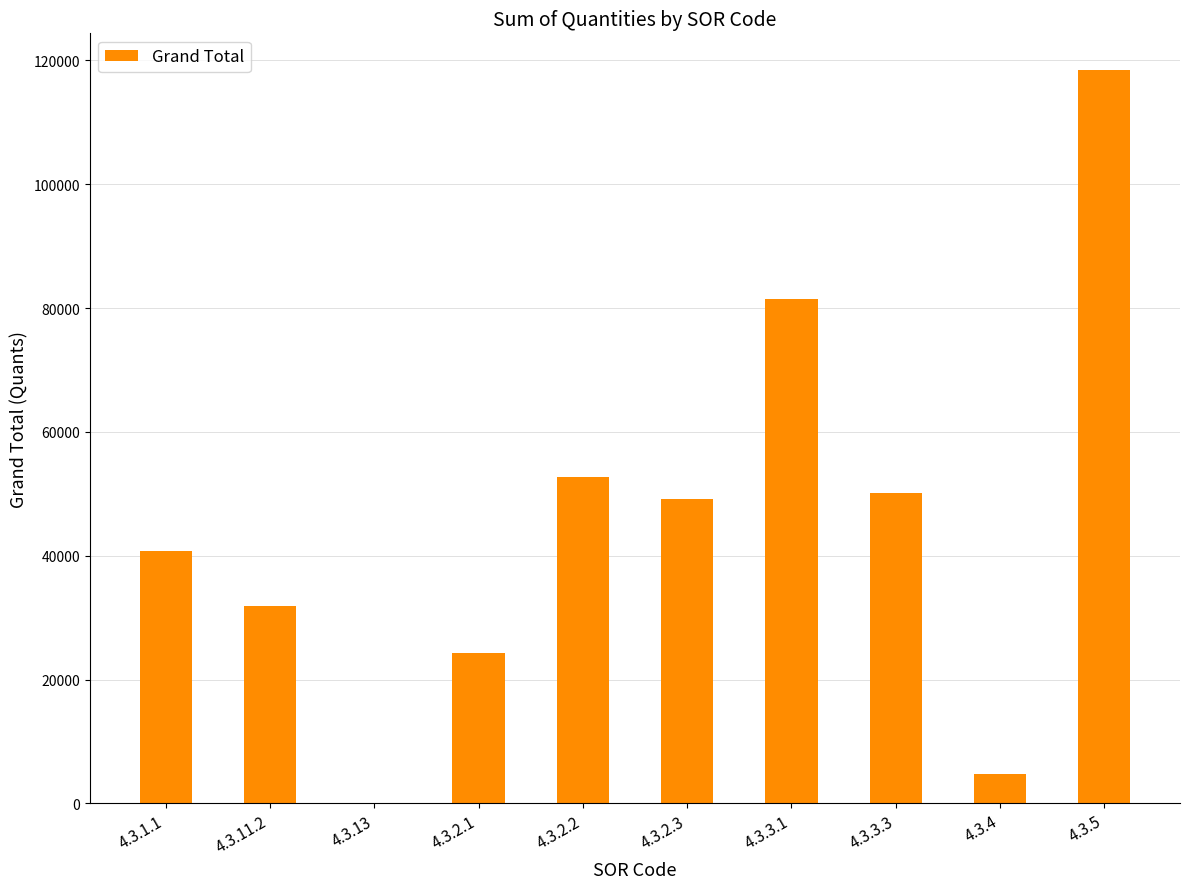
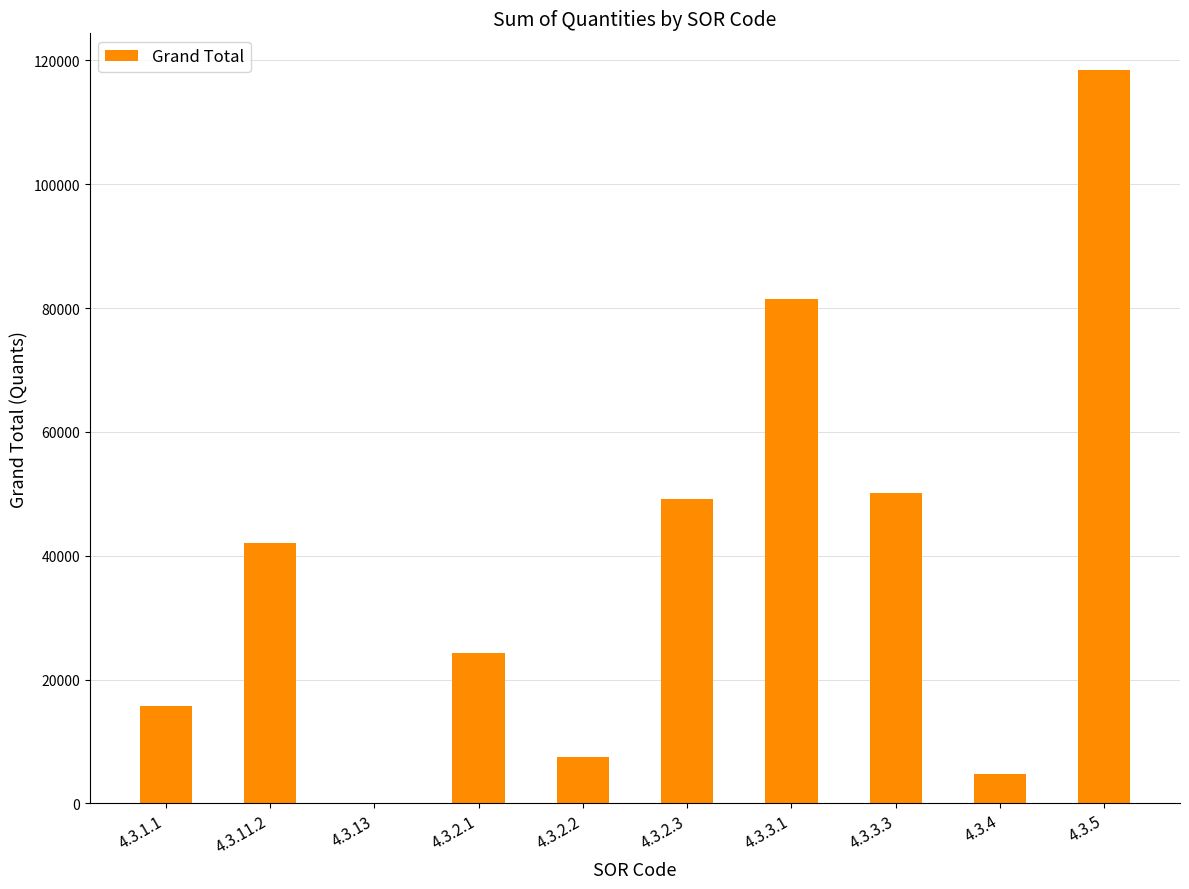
  {
-   "4.3.1.1": 41000,
-   "4.3.11.2": 32000,
+   "4.3.1.1": 16000,
+   "4.3.11.2": 42000,
    "4.3.2.1": 24000,
-   "4.3.2.2": 53000,
+   "4.3.2.2": 7000,
    "4.3.2.3": 49000,
    "4.3.3.1": 82000,
    "4.3.3.3": 50000,
    "4.3.4": 5000,
    "4.3.5": 118000
  }
